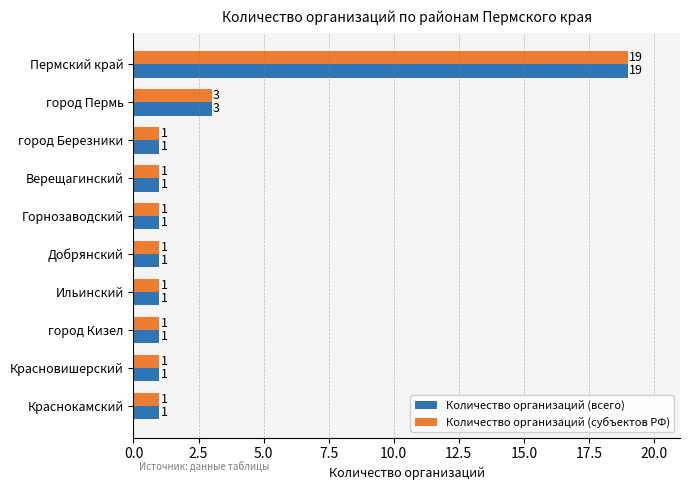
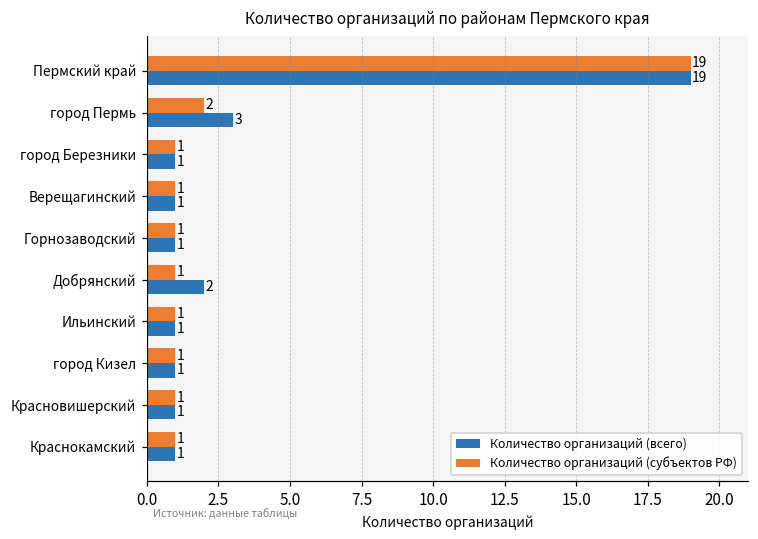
  {
    "Количество организаций (всего)": {
      "Пермский край": 19,
      "город Пермь": 3,
      "город Березники": 1,
      "Верещагинский": 1,
      "Горнозаводский": 1,
-     "Добрянский": 1,
+     "Добрянский": 2,
      "Ильинский": 1,
      "город Кизел": 1,
      "Красновишерский": 1,
      "Краснокамский": 1
    },
    "Количество организаций (субъектов РФ)": {
      "Пермский край": 19,
-     "город Пермь": 3,
+     "город Пермь": 2,
      "город Березники": 1,
      "Верещагинский": 1,
      "Горнозаводский": 1,
      "Добрянский": 1,
      "Ильинский": 1,
      "город Кизел": 1,
      "Красновишерский": 1,
      "Краснокамский": 1
    }
  }
